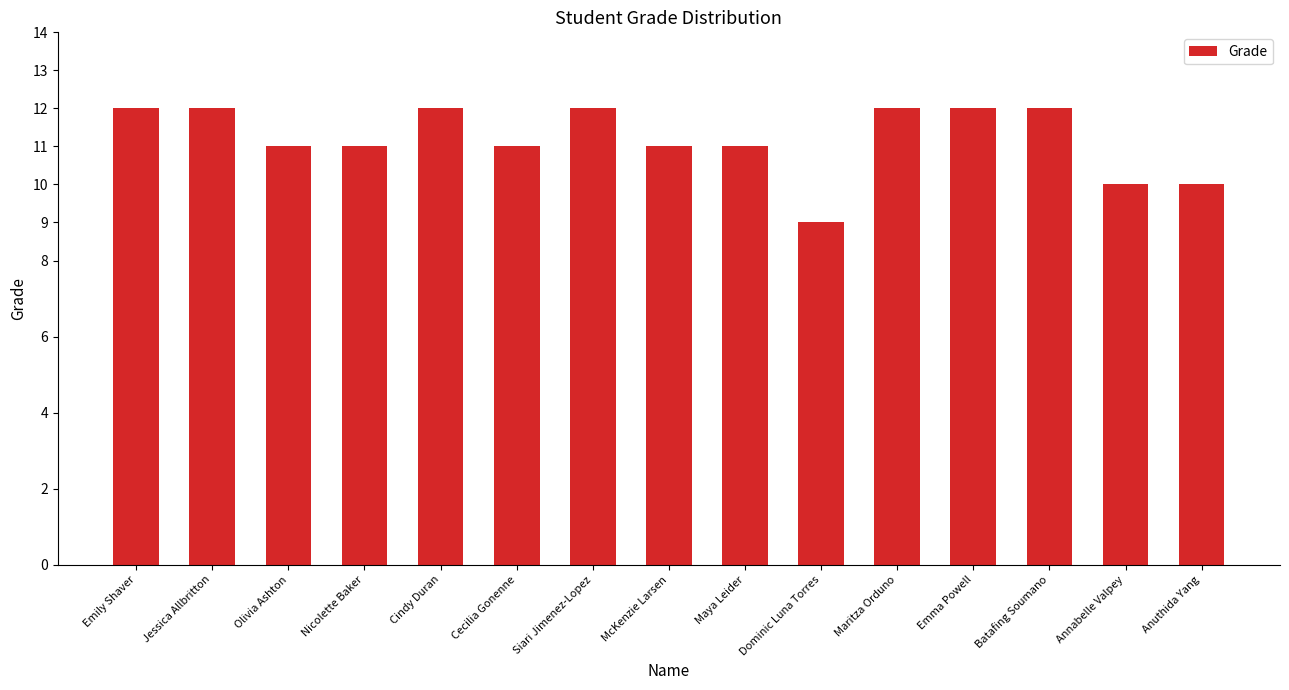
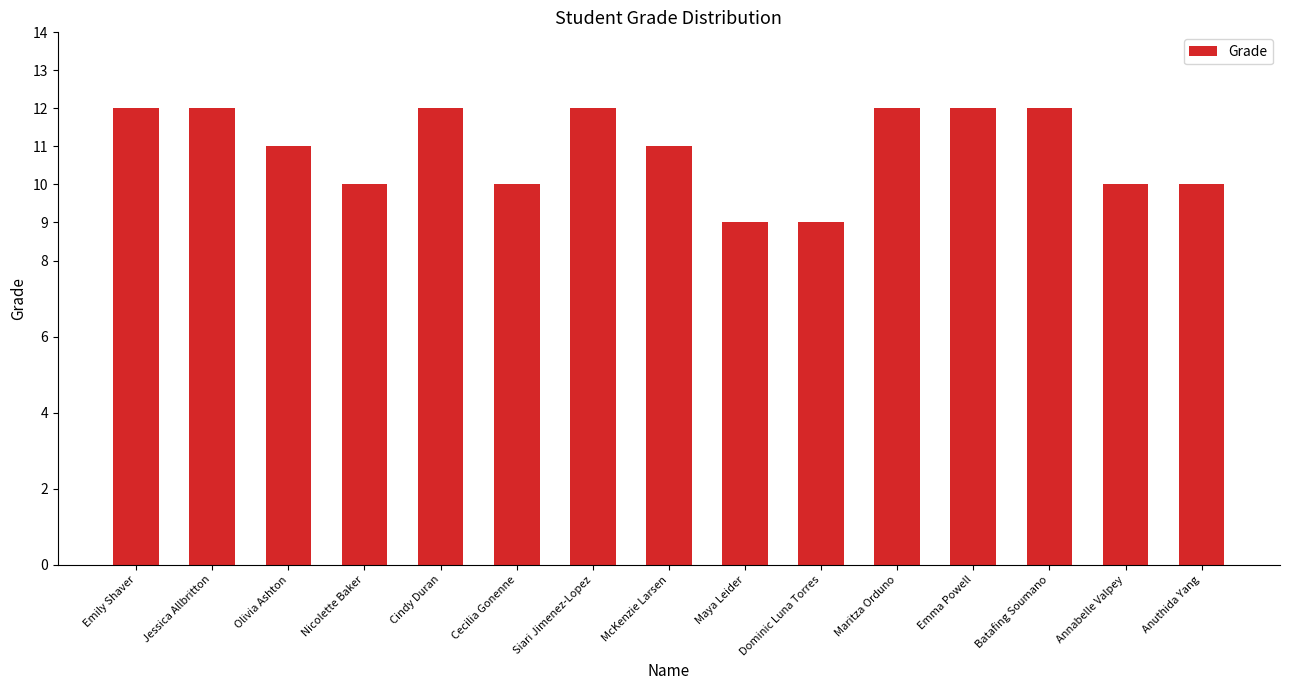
  {
    "Emily Shaver": 12,
    "Jessica Allbritton": 12,
    "Olivia Ashton": 11,
-   "Nicolette Baker": 11,
+   "Nicolette Baker": 10,
    "Cindy Duran": 12,
-   "Cecilia Gonenne": 11,
+   "Cecilia Gonenne": 10,
    "Siari Jimenez-Lopez": 12,
    "McKenzie Larsen": 11,
-   "Maya Leider": 11,
+   "Maya Leider": 9,
    "Dominic Luna Torres": 9,
    "Maritza Orduno": 12,
    "Emma Powell": 12,
    "Batafing Soumano": 12,
    "Annabelle Valpey": 10,
    "Anuthida Yang": 10
  }
